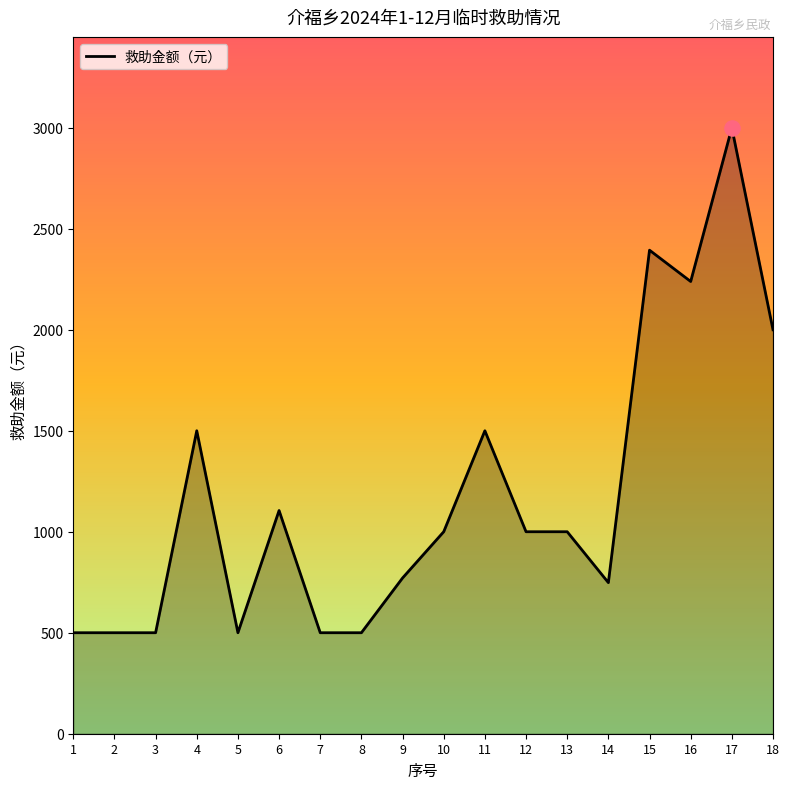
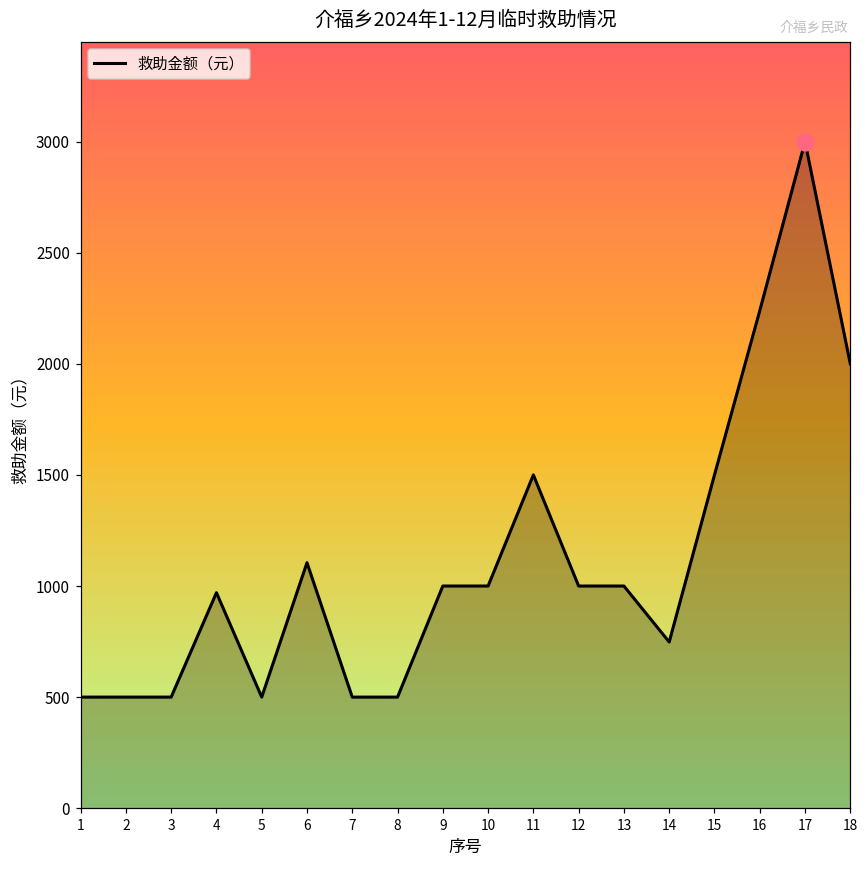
  {
    "救助金额（元）": {
      "1": 500,
      "2": 500,
      "3": 500,
-     "4": 1500,
+     "4": 970,
      "5": 500,
      "6": 1110,
      "7": 500,
      "8": 500,
-     "9": 770,
+     "9": 1000,
      "10": 1000,
      "11": 1500,
      "12": 1000,
      "13": 1000,
      "14": 750,
-     "15": 2390,
+     "15": 1500,
      "16": 2240,
      "18": 2000
    }
  }
